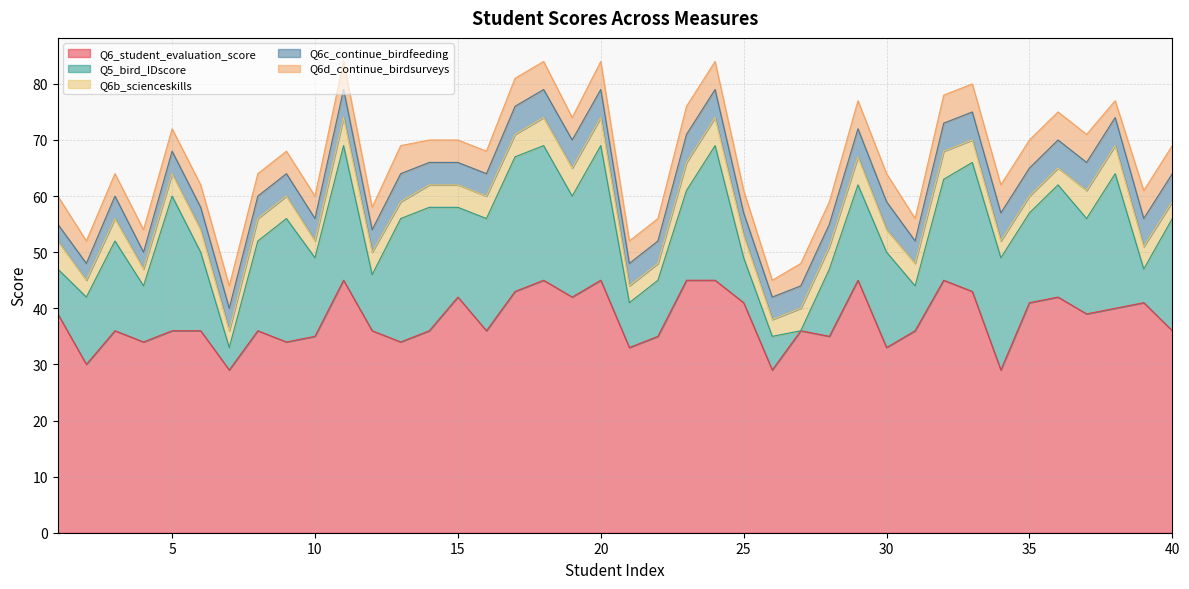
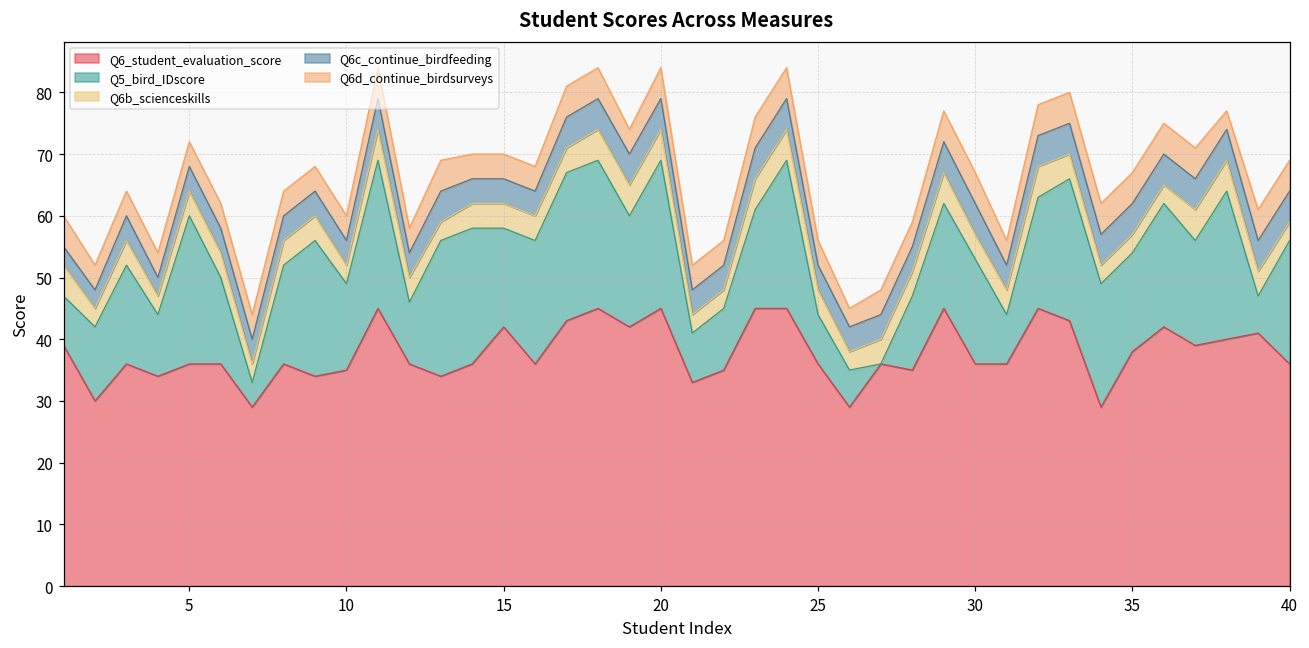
  {
    "Q6_student_evaluation_score": {
      "5": 36,
      "10": 35,
      "15": 42,
      "20": 45,
-     "25": 41,
-     "30": 33,
-     "35": 41,
+     "25": 36,
+     "30": 36,
+     "35": 38,
      "40": 36
    }
  }
